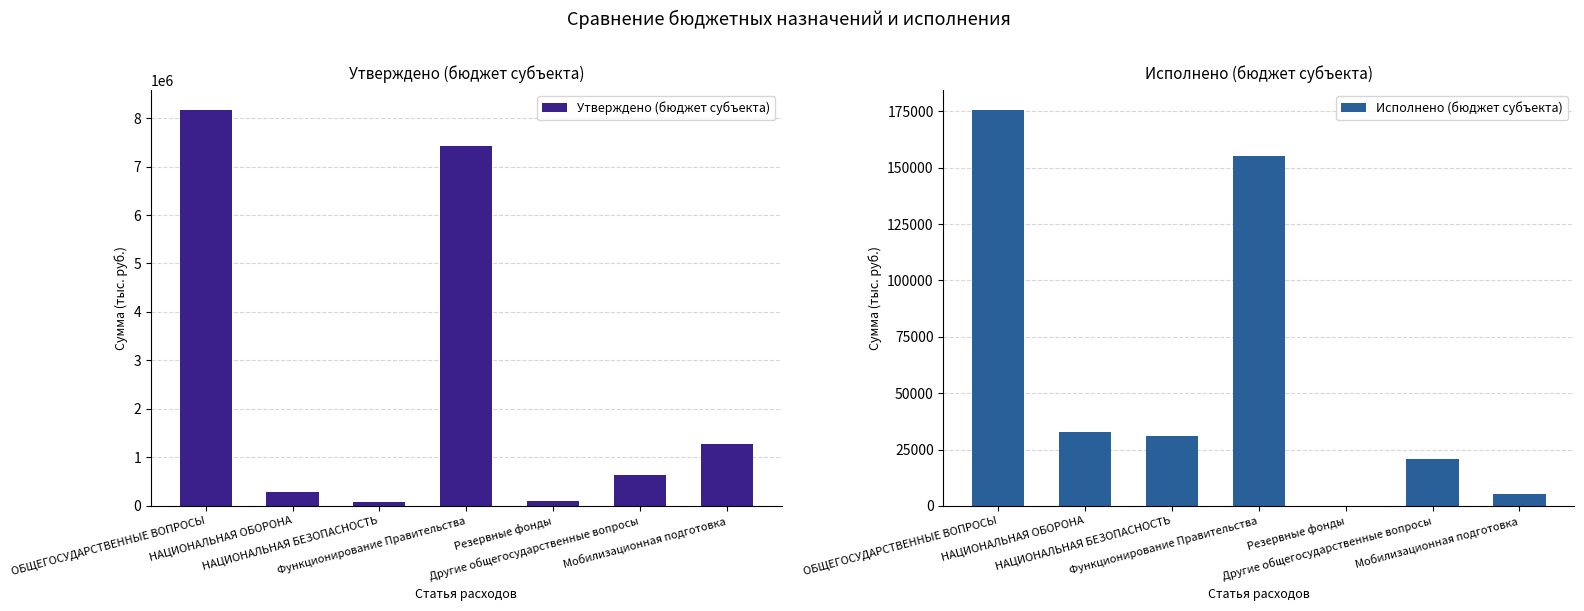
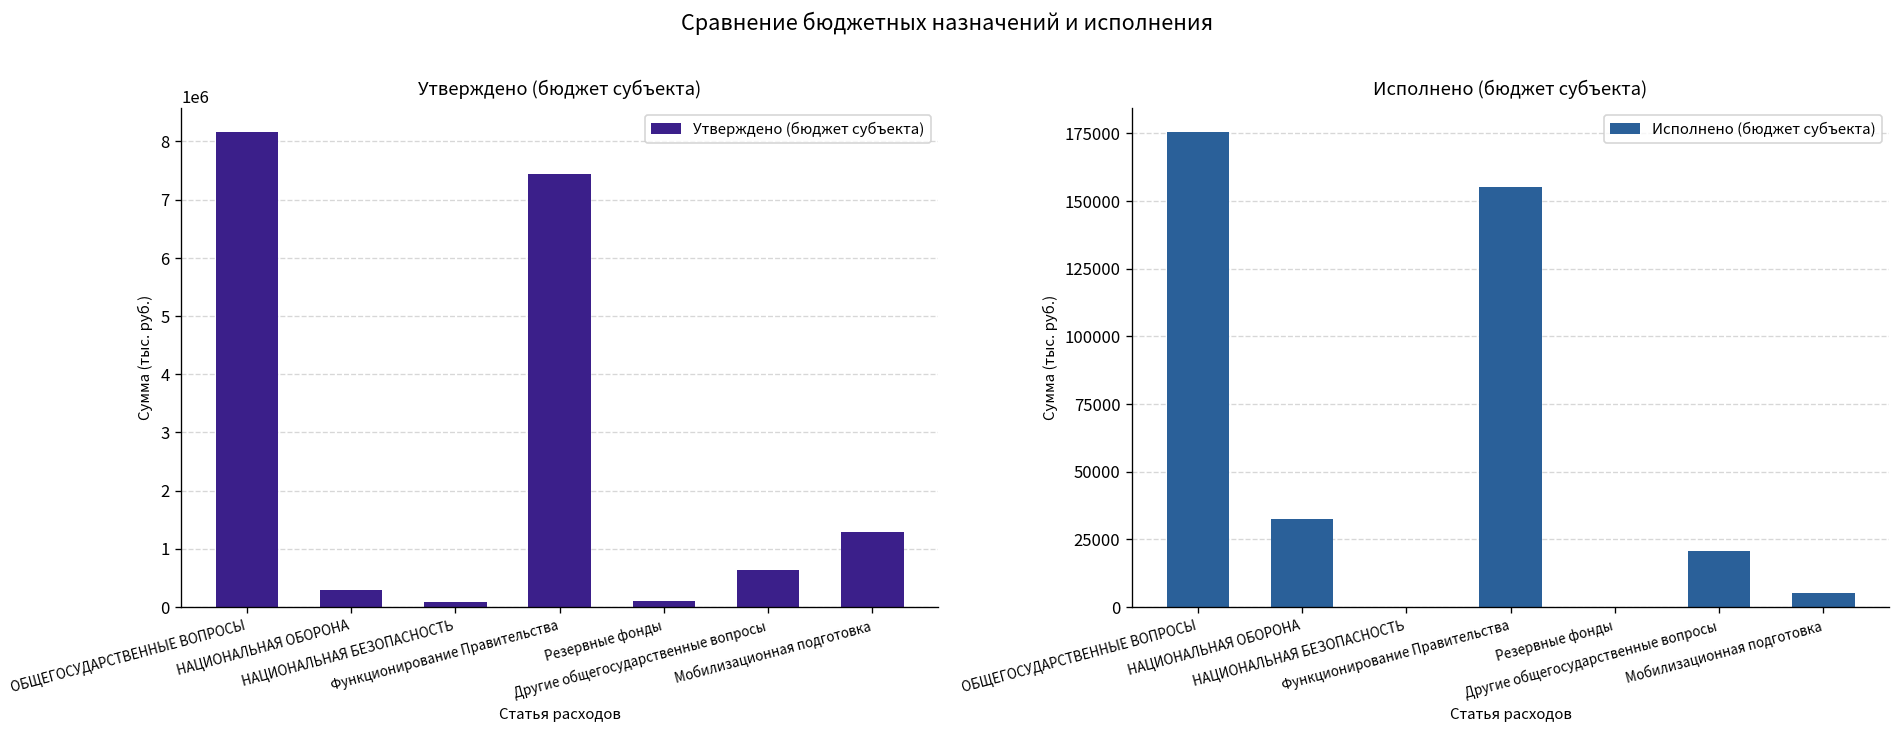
  {
    "Утверждено (бюджет субъекта)": {
      "ОБЩЕГОСУДАРСТВЕННЫЕ ВОПРОСЫ": 8200000,
      "НАЦИОНАЛЬНАЯ ОБОРОНА": 300000,
      "НАЦИОНАЛЬНАЯ БЕЗОПАСНОСТЬ": 100000,
      "Функционирование Правительства": 7400000,
      "Резервные фонды": 100000,
      "Другие общегосударственные вопросы": 600000,
      "Мобилизационная подготовка": 1300000
    },
    "Исполнено (бюджет субъекта)": {
      "ОБЩЕГОСУДАРСТВЕННЫЕ ВОПРОСЫ": 176000,
      "НАЦИОНАЛЬНАЯ ОБОРОНА": 33000,
-     "НАЦИОНАЛЬНАЯ БЕЗОПАСНОСТЬ": 31000,
+     "НАЦИОНАЛЬНАЯ БЕЗОПАСНОСТЬ": 0,
      "Функционирование Правительства": 155000,
      "Резервные фонды": 0,
      "Другие общегосударственные вопросы": 21000,
      "Мобилизационная подготовка": 5000
    }
  }
